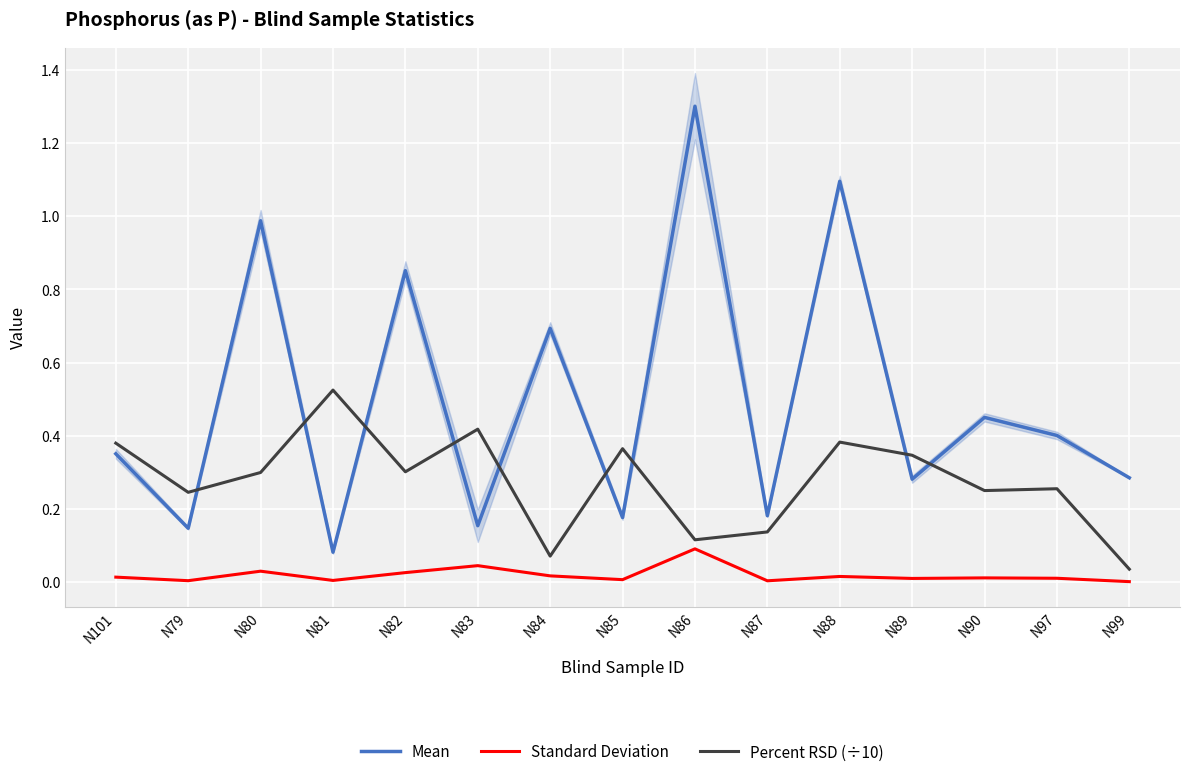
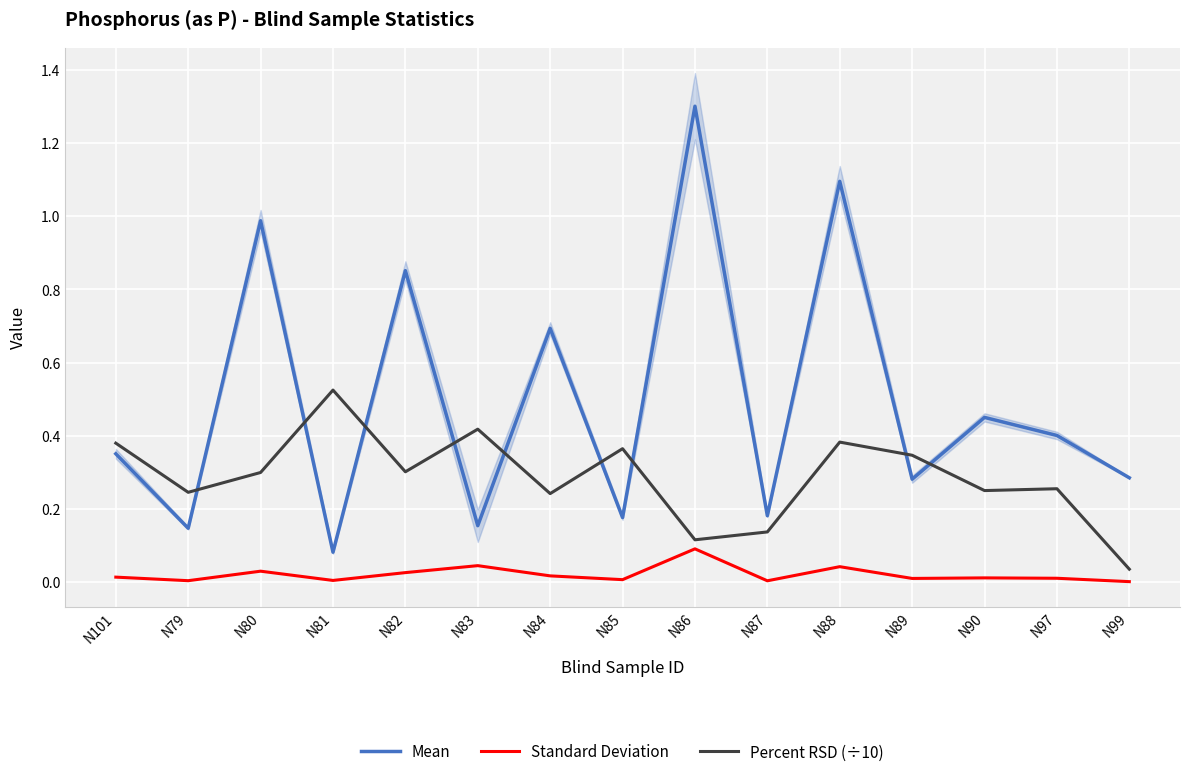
  {
    "Standard Deviation": {
      "N101": 0.01,
      "N79": 0.00,
      "N80": 0.03,
      "N81": 0.00,
      "N82": 0.03,
      "N83": 0.04,
      "N84": 0.02,
      "N85": 0.01,
      "N86": 0.09,
      "N87": 0.00,
-     "N88": 0.02,
+     "N88": 0.04,
      "N89": 0.01,
      "N90": 0.01,
      "N97": 0.01,
      "N99": 0.00
    },
    "Percent RSD (÷10)": {
      "N101": 0.38,
      "N79": 0.25,
      "N80": 0.30,
      "N81": 0.52,
      "N82": 0.30,
      "N83": 0.42,
-     "N84": 0.07,
+     "N84": 0.24,
      "N85": 0.36,
      "N86": 0.12,
      "N87": 0.14,
      "N88": 0.38,
      "N89": 0.35,
      "N90": 0.25,
      "N97": 0.26,
      "N99": 0.04
    }
  }
